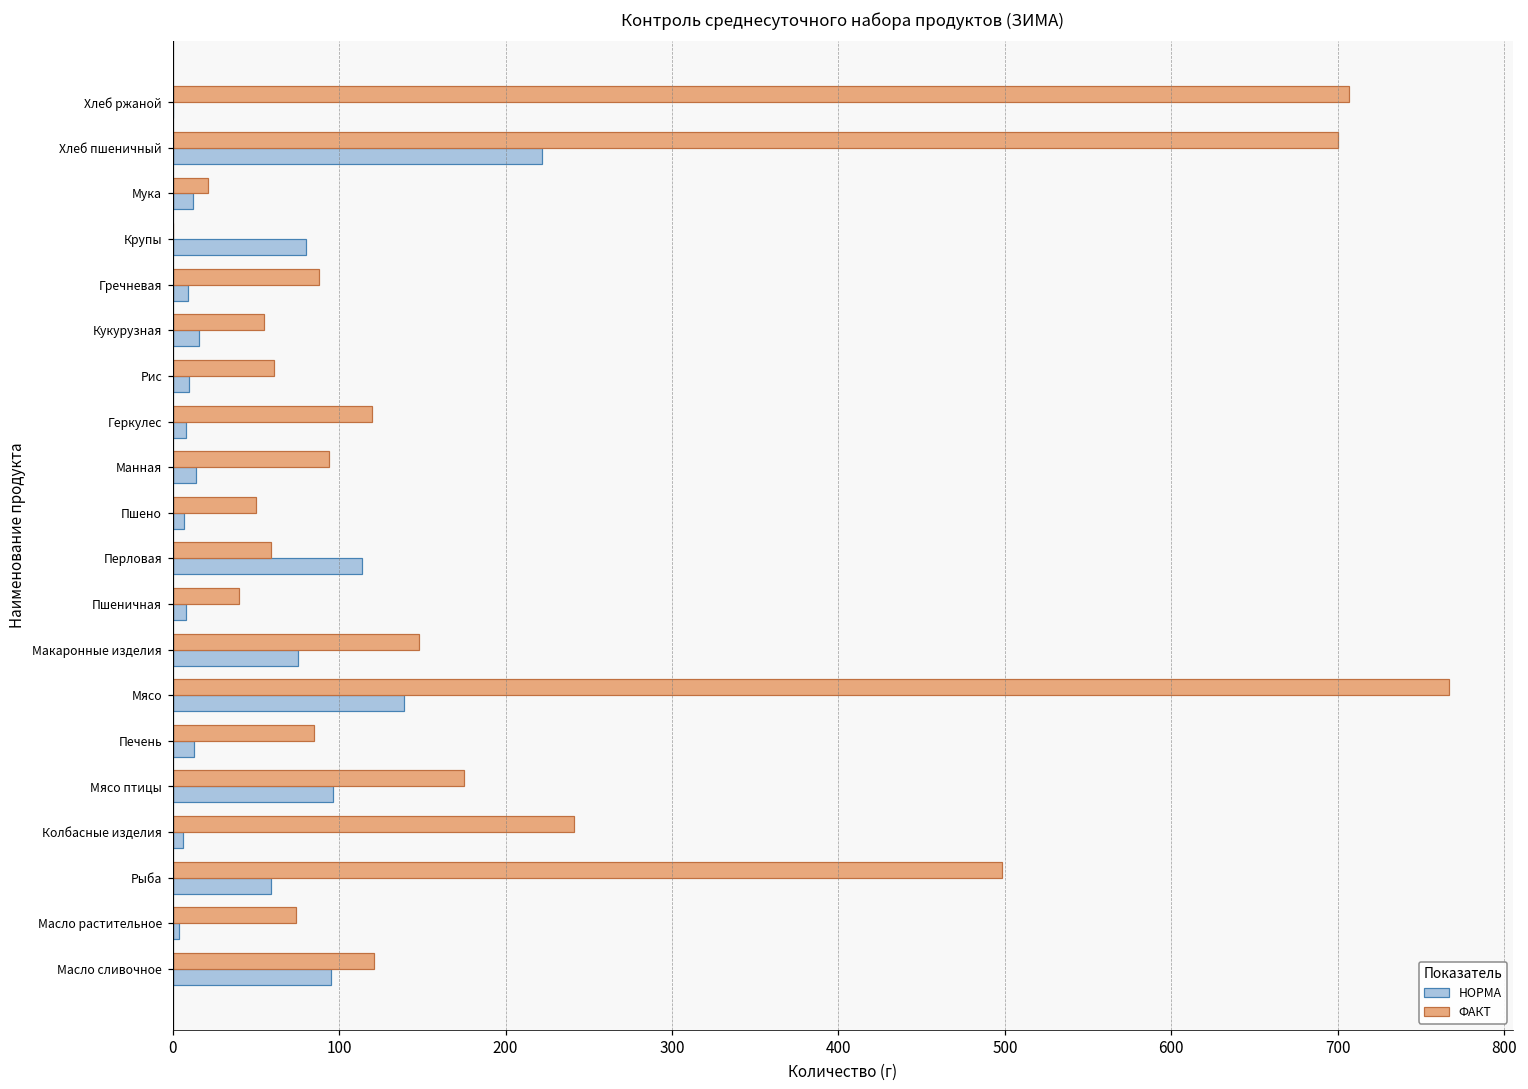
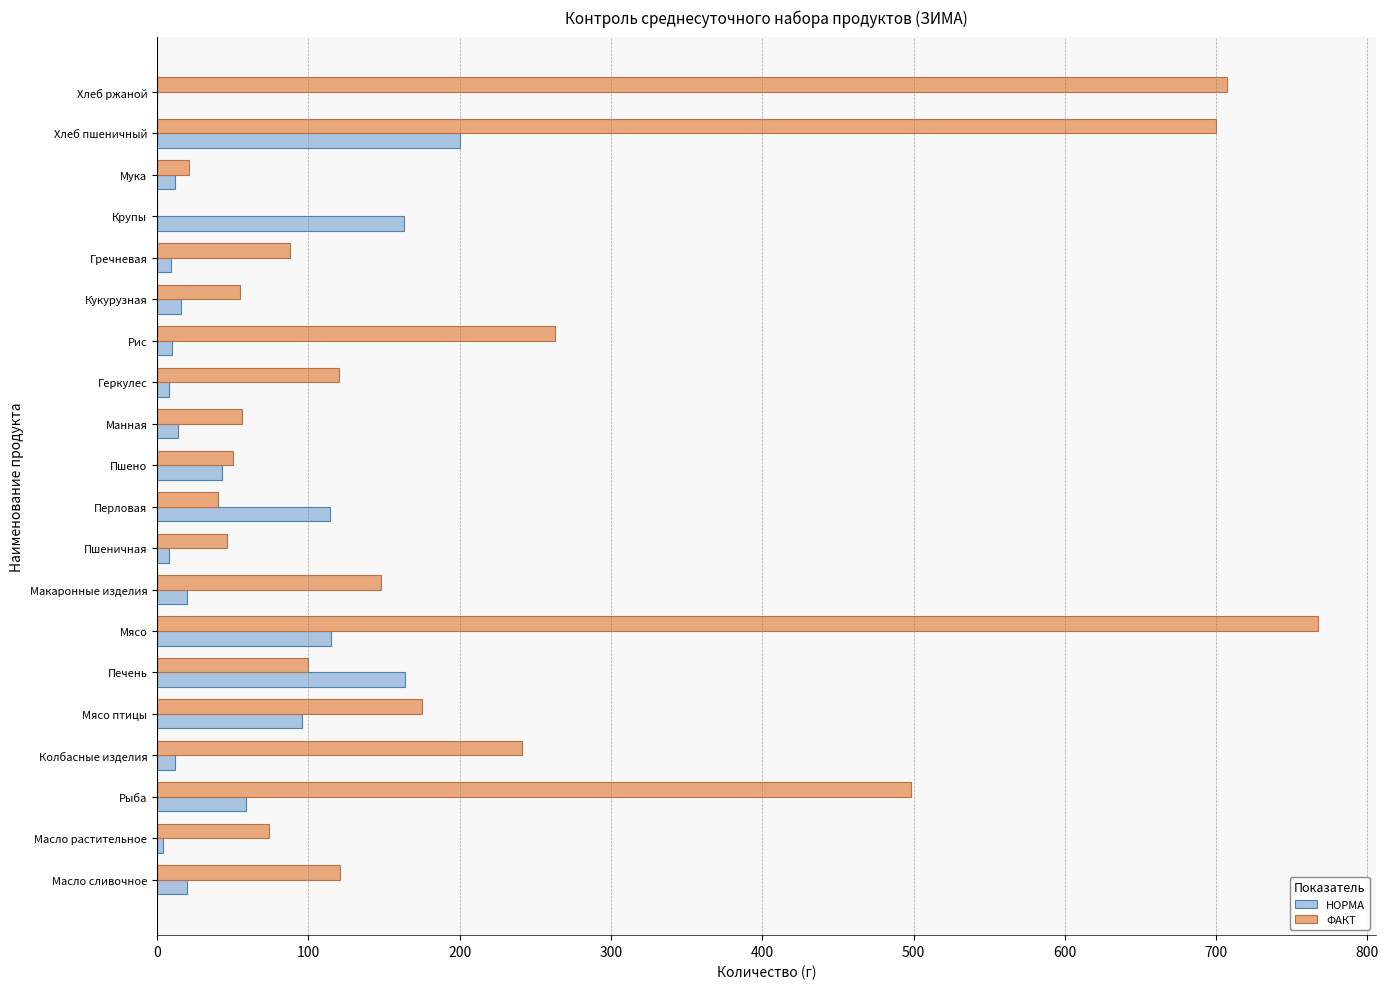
  {
    "НОРМА": {
      "Хлеб ржаной": 0,
-     "Хлеб пшеничный": 222,
+     "Хлеб пшеничный": 200,
      "Мука": 12,
-     "Крупы": 80,
+     "Крупы": 163,
      "Гречневая": 9,
      "Кукурузная": 16,
      "Рис": 10,
      "Геркулес": 8,
      "Манная": 14,
-     "Пшено": 7,
+     "Пшено": 43,
      "Перловая": 114,
      "Пшеничная": 8,
-     "Макаронные изделия": 75,
-     "Мясо": 139,
-     "Печень": 13,
+     "Макаронные изделия": 20,
+     "Мясо": 115,
+     "Печень": 164,
      "Мясо птицы": 96,
-     "Колбасные изделия": 6,
+     "Колбасные изделия": 12,
      "Рыба": 59,
      "Масло растительное": 4,
-     "Масло сливочное": 95
+     "Масло сливочное": 20
    },
    "ФАКТ": {
      "Хлеб ржаной": 707,
      "Хлеб пшеничный": 700,
      "Мука": 21,
      "Крупы": 0,
      "Гречневая": 88,
      "Кукурузная": 55,
-     "Рис": 61,
+     "Рис": 263,
      "Геркулес": 120,
-     "Манная": 94,
+     "Манная": 56,
      "Пшено": 50,
-     "Перловая": 59,
-     "Пшеничная": 40,
+     "Перловая": 40,
+     "Пшеничная": 46,
      "Макаронные изделия": 148,
      "Мясо": 767,
-     "Печень": 85,
+     "Печень": 100,
      "Мясо птицы": 175,
      "Колбасные изделия": 241,
      "Рыба": 498,
      "Масло растительное": 74,
      "Масло сливочное": 121
    }
  }
